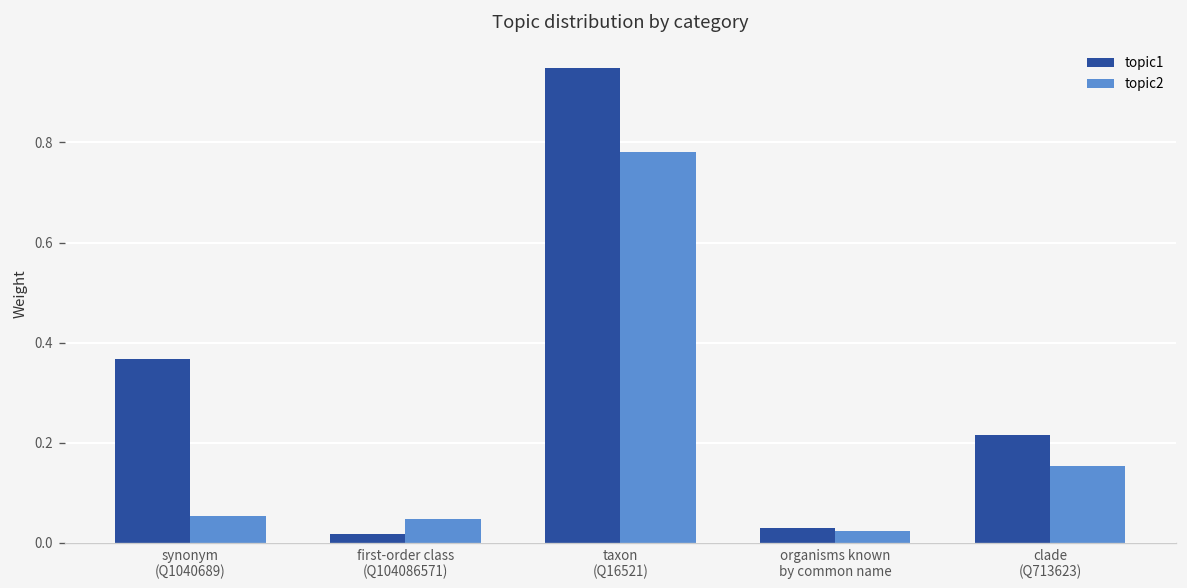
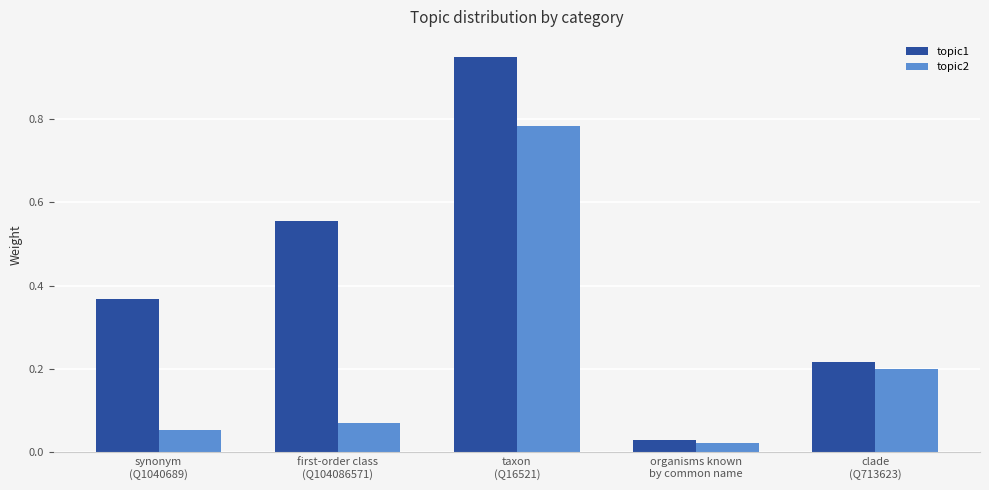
  {
    "topic1": {
      "synonym (Q1040689)": 0.37,
-     "first-order class (Q104086571)": 0.02,
+     "first-order class (Q104086571)": 0.55,
      "taxon (Q16521)": 0.95,
      "organisms known by common name": 0.03,
      "clade (Q713623)": 0.22
    },
    "topic2": {
      "synonym (Q1040689)": 0.05,
-     "first-order class (Q104086571)": 0.05,
+     "first-order class (Q104086571)": 0.07,
      "taxon (Q16521)": 0.78,
      "organisms known by common name": 0.02,
-     "clade (Q713623)": 0.15
+     "clade (Q713623)": 0.20
    }
  }
